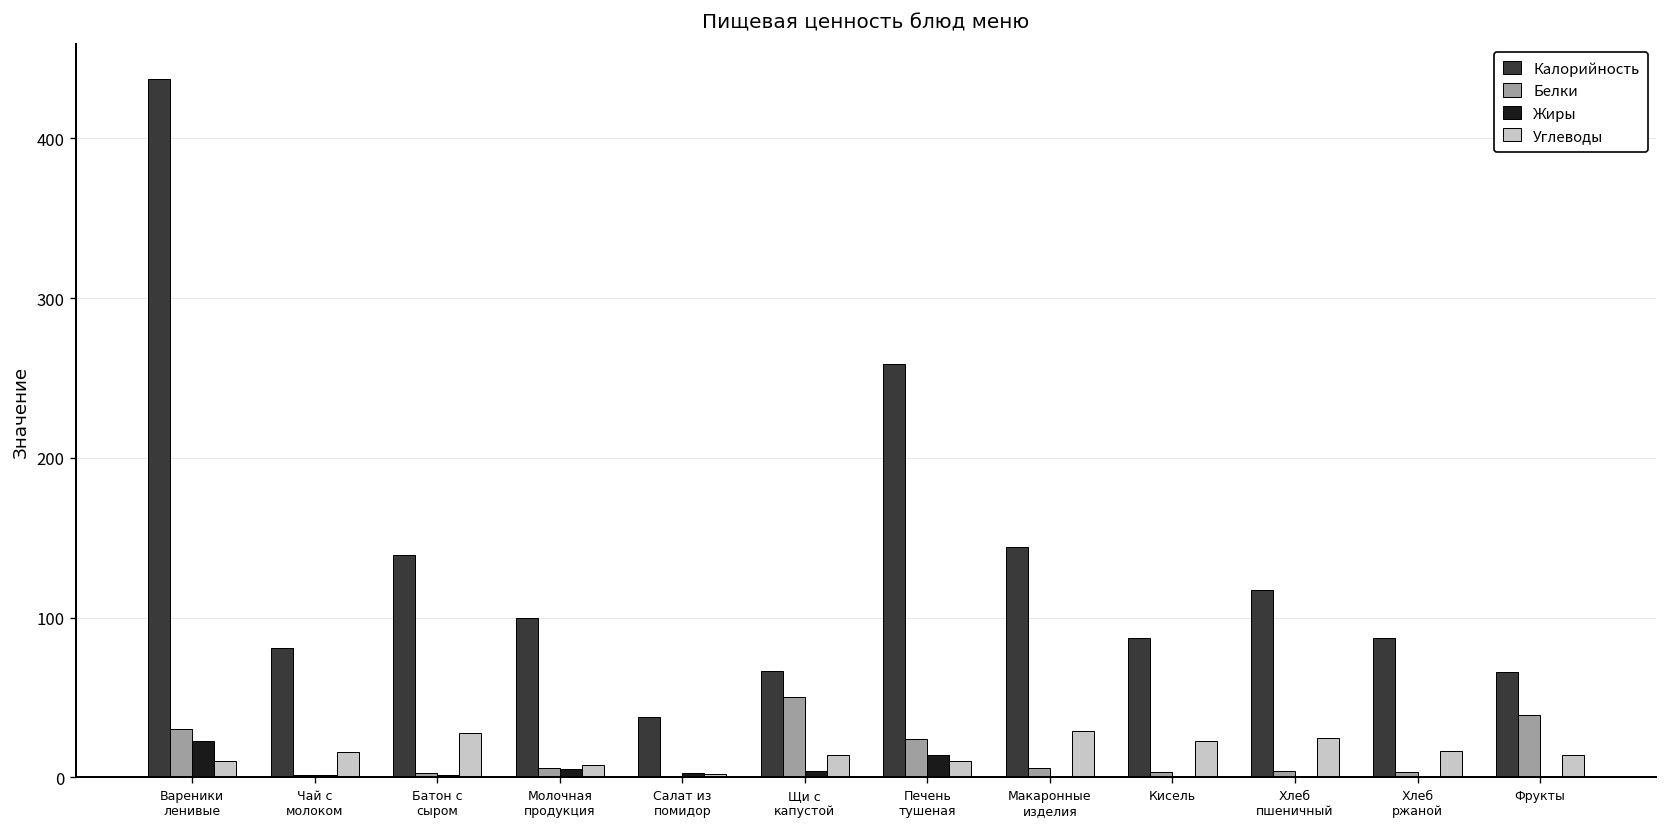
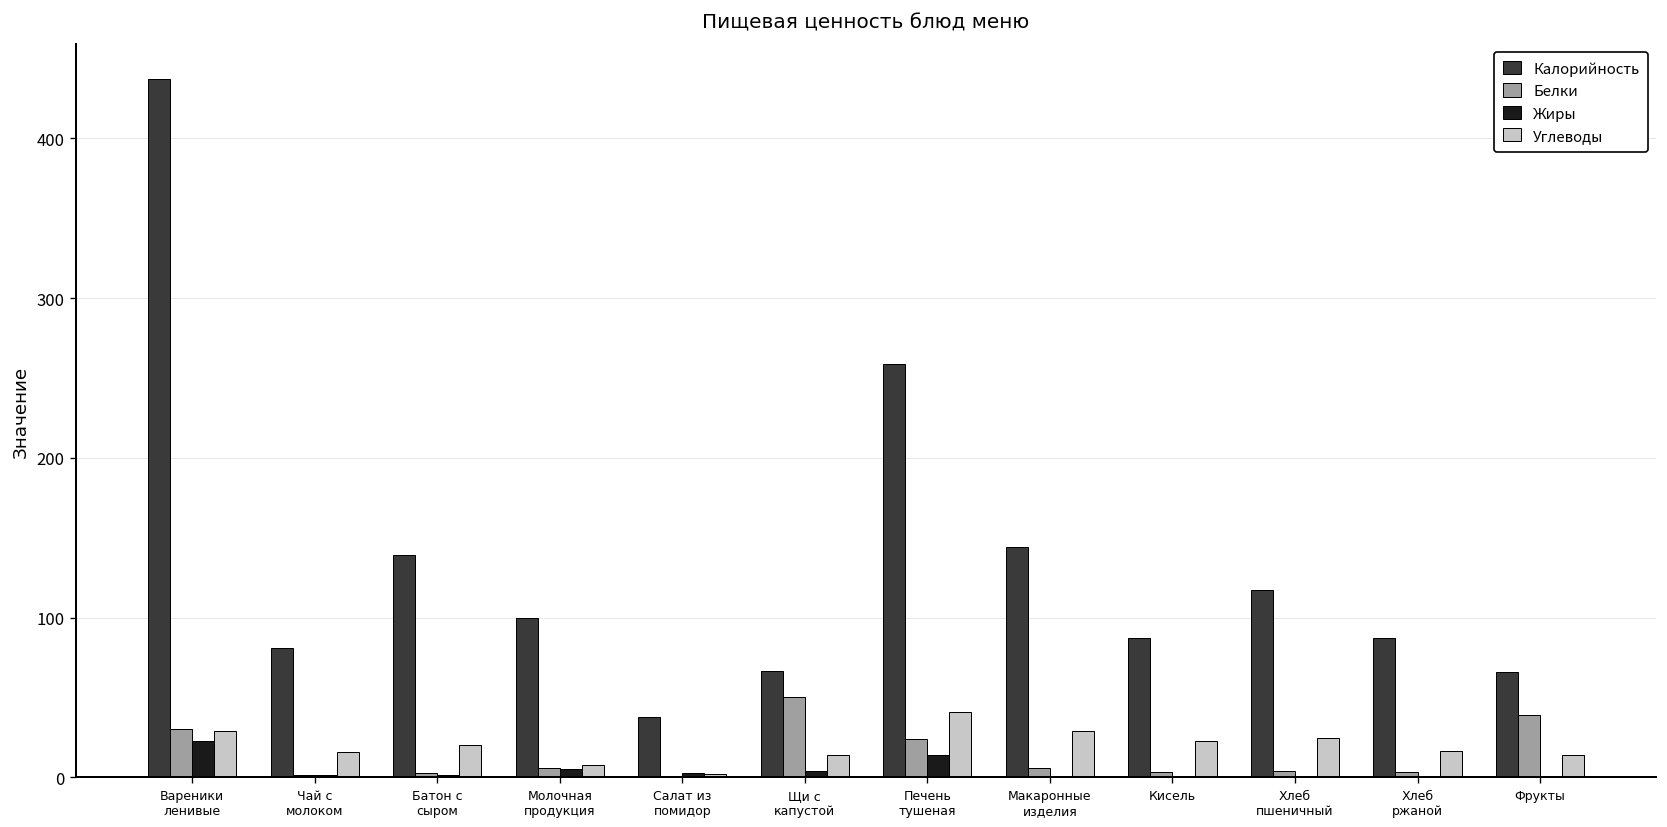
  {
    "Белки": {
      "Вареники ленивые": 30,
      "Батон с сыром": 3,
      "Молочная продукция": 6,
      "Щи с капустой": 50,
      "Печень тушеная": 24,
      "Макаронные изделия": 6,
      "Кисель": 3,
      "Хлеб пшеничный": 4,
      "Хлеб ржаной": 3,
      "Фрукты": 39
    },
    "Углеводы": {
-     "Вареники ленивые": 10,
+     "Вареники ленивые": 29,
      "Чай с молоком": 16,
-     "Батон с сыром": 28,
+     "Батон с сыром": 21,
      "Молочная продукция": 8,
      "Салат из помидор": 2,
      "Щи с капустой": 14,
-     "Печень тушеная": 10,
+     "Печень тушеная": 41,
      "Макаронные изделия": 29,
      "Кисель": 23,
      "Хлеб пшеничный": 25,
      "Хлеб ржаной": 17,
      "Фрукты": 14
    }
  }
